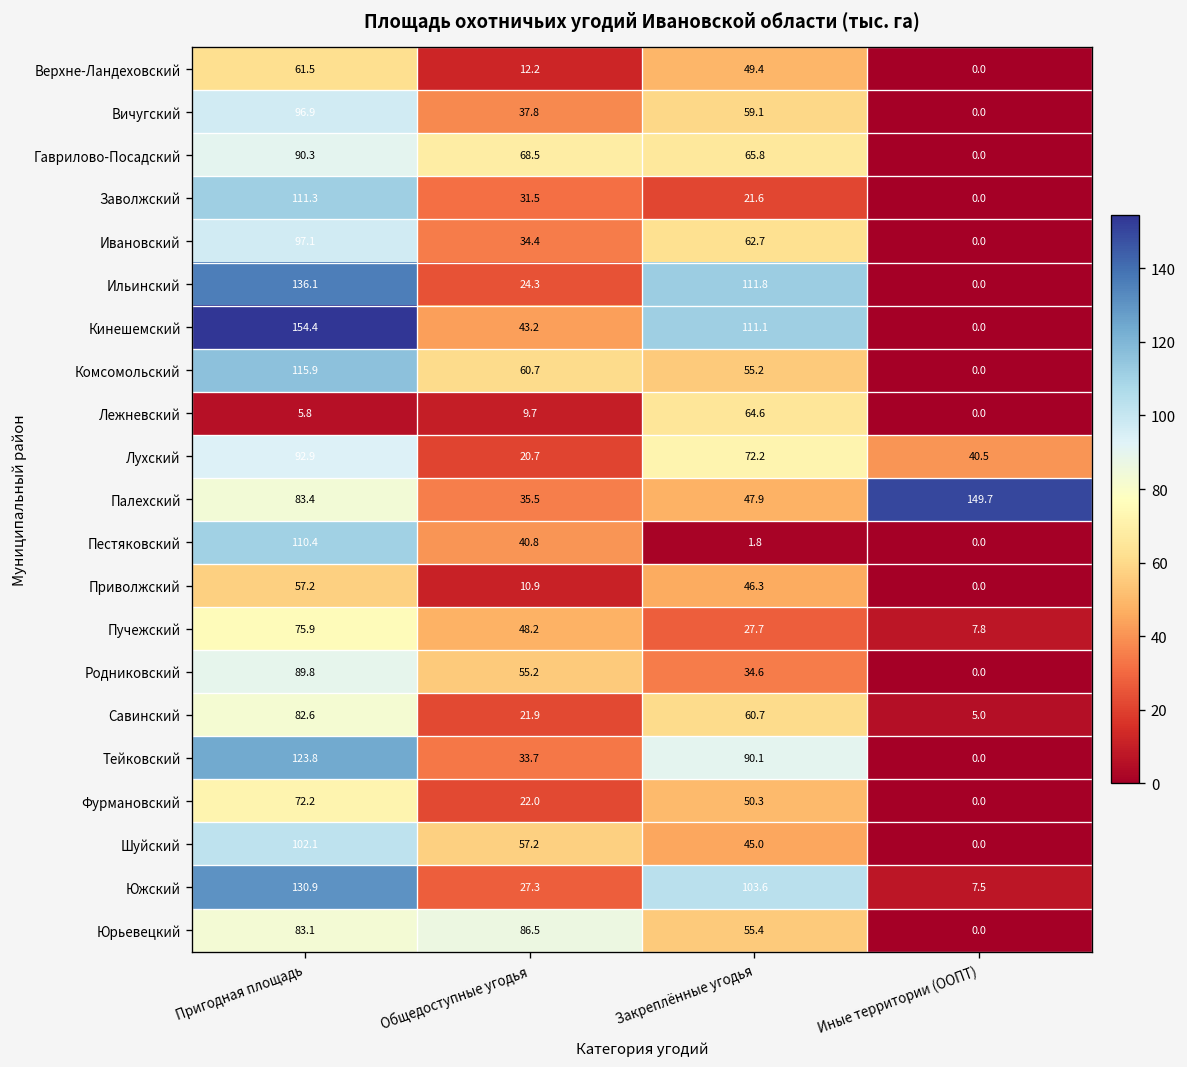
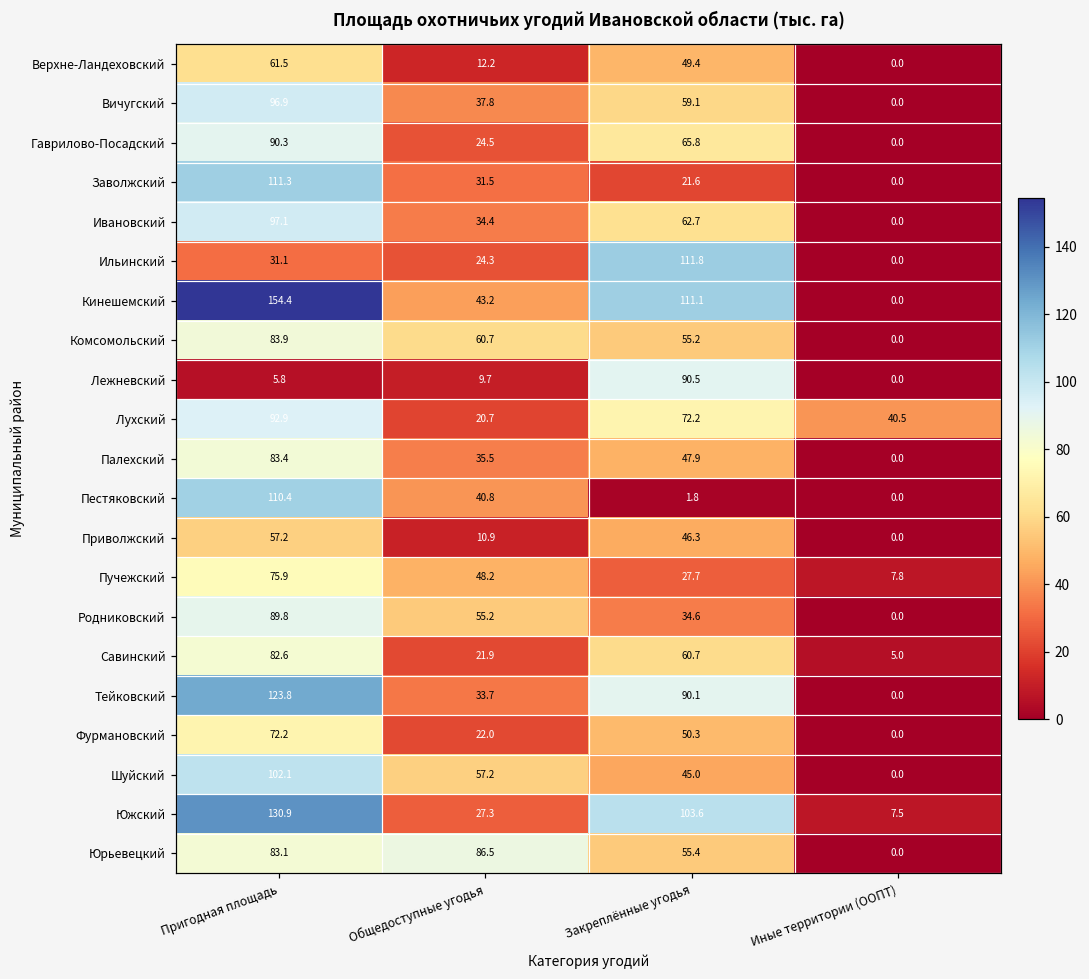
  {
    "Верхне-Ландеховский": {
      "Пригодная площадь": 61.5,
      "Общедоступные угодья": 12.2,
      "Закреплённые угодья": 49.4,
      "Иные территории (ООПТ)": 0.0
    },
    "Вичугский": {
      "Общедоступные угодья": 37.8,
      "Закреплённые угодья": 59.1,
      "Иные территории (ООПТ)": 0.0
    },
    "Гаврилово-Посадский": {
      "Пригодная площадь": 90.3,
-     "Общедоступные угодья": 68.5,
+     "Общедоступные угодья": 24.5,
      "Закреплённые угодья": 65.8,
      "Иные территории (ООПТ)": 0.0
    },
    "Заволжский": {
      "Пригодная площадь": 111.3,
      "Общедоступные угодья": 31.5,
      "Закреплённые угодья": 21.6,
      "Иные территории (ООПТ)": 0.0
    },
    "Ивановский": {
      "Общедоступные угодья": 34.4,
      "Закреплённые угодья": 62.7,
      "Иные территории (ООПТ)": 0.0
    },
    "Ильинский": {
-     "Пригодная площадь": 136.1,
+     "Пригодная площадь": 31.1,
      "Общедоступные угодья": 24.3,
      "Закреплённые угодья": 111.8,
      "Иные территории (ООПТ)": 0.0
    },
    "Кинешемский": {
      "Пригодная площадь": 154.4,
      "Общедоступные угодья": 43.2,
      "Закреплённые угодья": 111.1,
      "Иные территории (ООПТ)": 0.0
    },
    "Комсомольский": {
-     "Пригодная площадь": 115.9,
+     "Пригодная площадь": 83.9,
      "Общедоступные угодья": 60.7,
      "Закреплённые угодья": 55.2,
      "Иные территории (ООПТ)": 0.0
    },
    "Лежневский": {
      "Пригодная площадь": 5.8,
      "Общедоступные угодья": 9.7,
-     "Закреплённые угодья": 64.6,
+     "Закреплённые угодья": 90.5,
      "Иные территории (ООПТ)": 0.0
    },
    "Лухский": {
      "Общедоступные угодья": 20.7,
      "Закреплённые угодья": 72.2,
      "Иные территории (ООПТ)": 40.5
    },
    "Палехский": {
      "Пригодная площадь": 83.4,
      "Общедоступные угодья": 35.5,
      "Закреплённые угодья": 47.9,
-     "Иные территории (ООПТ)": 149.7
+     "Иные территории (ООПТ)": 0.0
    },
    "Пестяковский": {
      "Пригодная площадь": 110.4,
      "Общедоступные угодья": 40.8,
      "Закреплённые угодья": 1.8,
      "Иные территории (ООПТ)": 0.0
    },
    "Приволжский": {
      "Пригодная площадь": 57.2,
      "Общедоступные угодья": 10.9,
      "Закреплённые угодья": 46.3,
      "Иные территории (ООПТ)": 0.0
    },
    "Пучежский": {
      "Пригодная площадь": 75.9,
      "Общедоступные угодья": 48.2,
      "Закреплённые угодья": 27.7,
      "Иные территории (ООПТ)": 7.8
    },
    "Родниковский": {
      "Пригодная площадь": 89.8,
      "Общедоступные угодья": 55.2,
      "Закреплённые угодья": 34.6,
      "Иные территории (ООПТ)": 0.0
    },
    "Савинский": {
      "Пригодная площадь": 82.6,
      "Общедоступные угодья": 21.9,
      "Закреплённые угодья": 60.7,
      "Иные территории (ООПТ)": 5.0
    },
    "Тейковский": {
      "Пригодная площадь": 123.8,
      "Общедоступные угодья": 33.7,
      "Закреплённые угодья": 90.1,
      "Иные территории (ООПТ)": 0.0
    },
    "Фурмановский": {
      "Пригодная площадь": 72.2,
      "Общедоступные угодья": 22.0,
      "Закреплённые угодья": 50.3,
      "Иные территории (ООПТ)": 0.0
    },
    "Шуйский": {
      "Пригодная площадь": 102.1,
      "Общедоступные угодья": 57.2,
      "Закреплённые угодья": 45.0,
      "Иные территории (ООПТ)": 0.0
    },
    "Южский": {
      "Пригодная площадь": 130.9,
      "Общедоступные угодья": 27.3,
      "Закреплённые угодья": 103.6,
      "Иные территории (ООПТ)": 7.5
    },
    "Юрьевецкий": {
      "Пригодная площадь": 83.1,
      "Общедоступные угодья": 86.5,
      "Закреплённые угодья": 55.4,
      "Иные территории (ООПТ)": 0.0
    }
  }
